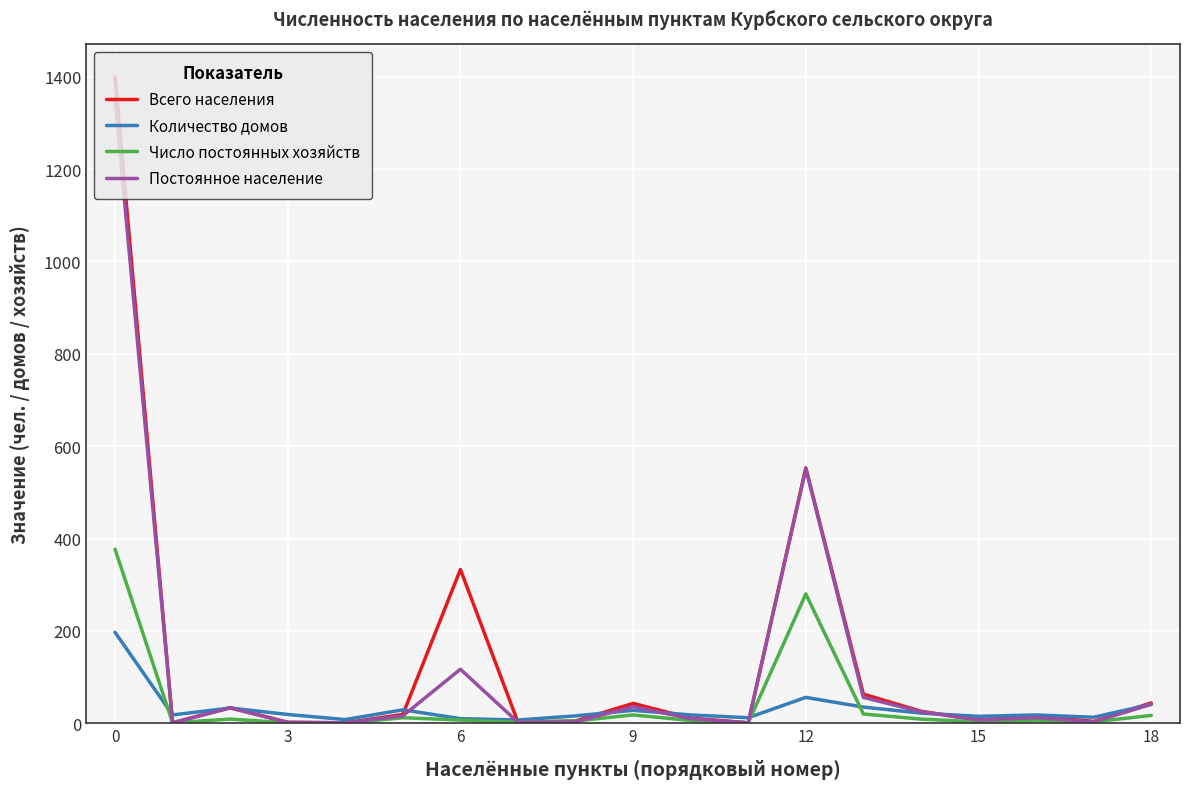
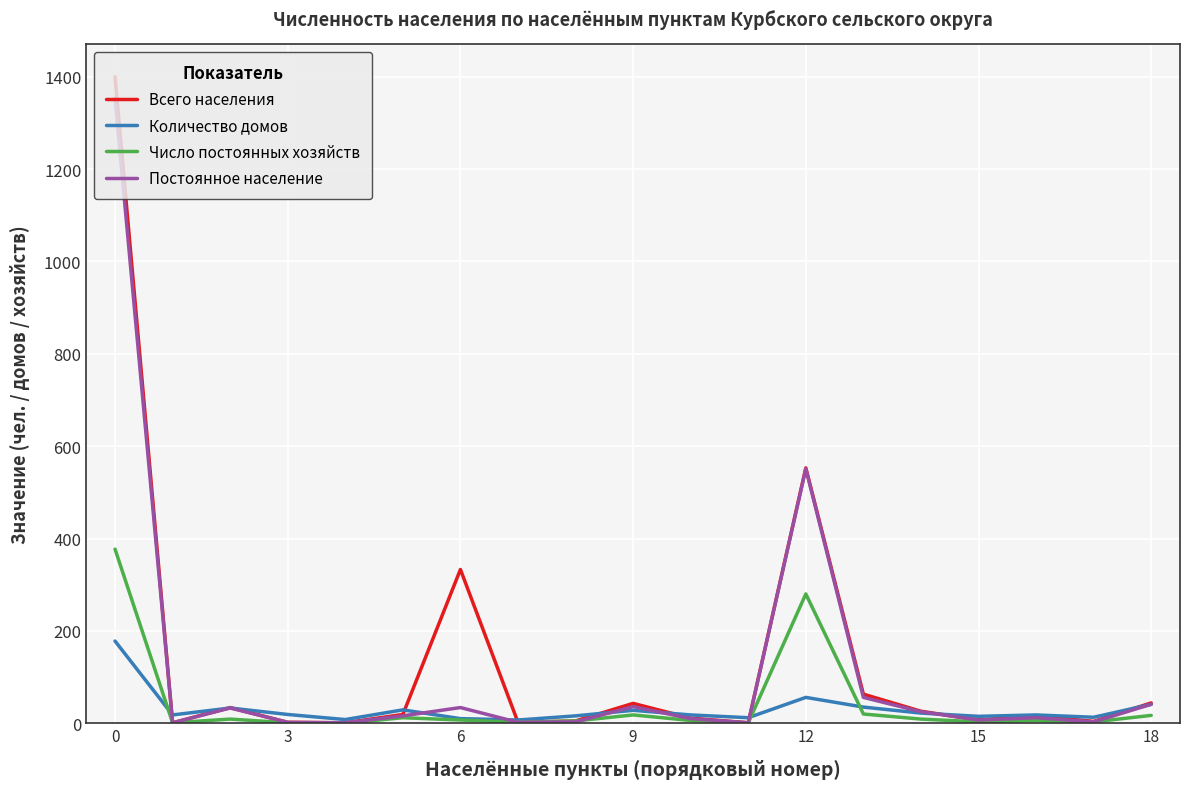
  {
    "Всего населения": {
      "6": 330,
      "9": 40
    },
    "Количество домов": {
-     "0": 200,
+     "0": 180,
      "3": 20,
      "9": 30,
      "12": 60,
      "15": 20
    },
    "Число постоянных хозяйств": {
      "0": 380,
      "9": 20,
      "12": 280,
      "18": 20
    },
    "Постоянное население": {
-     "6": 120,
+     "6": 30,
      "9": 40
    }
  }
